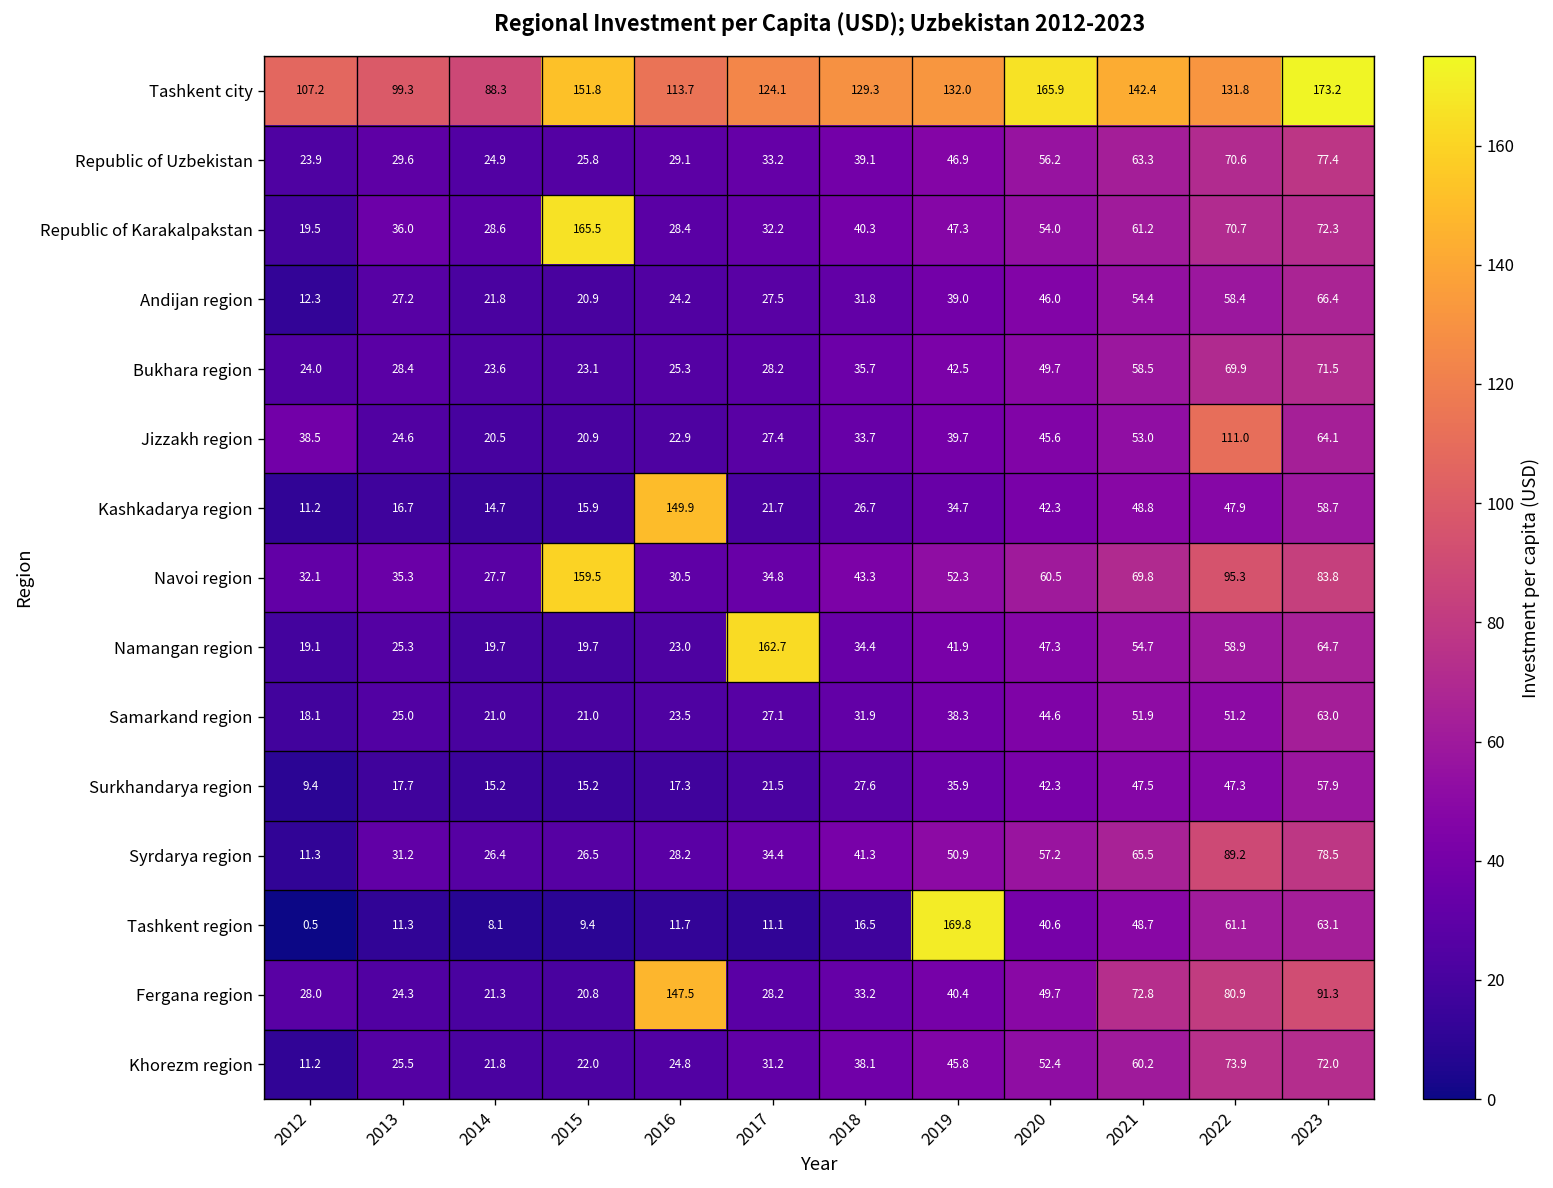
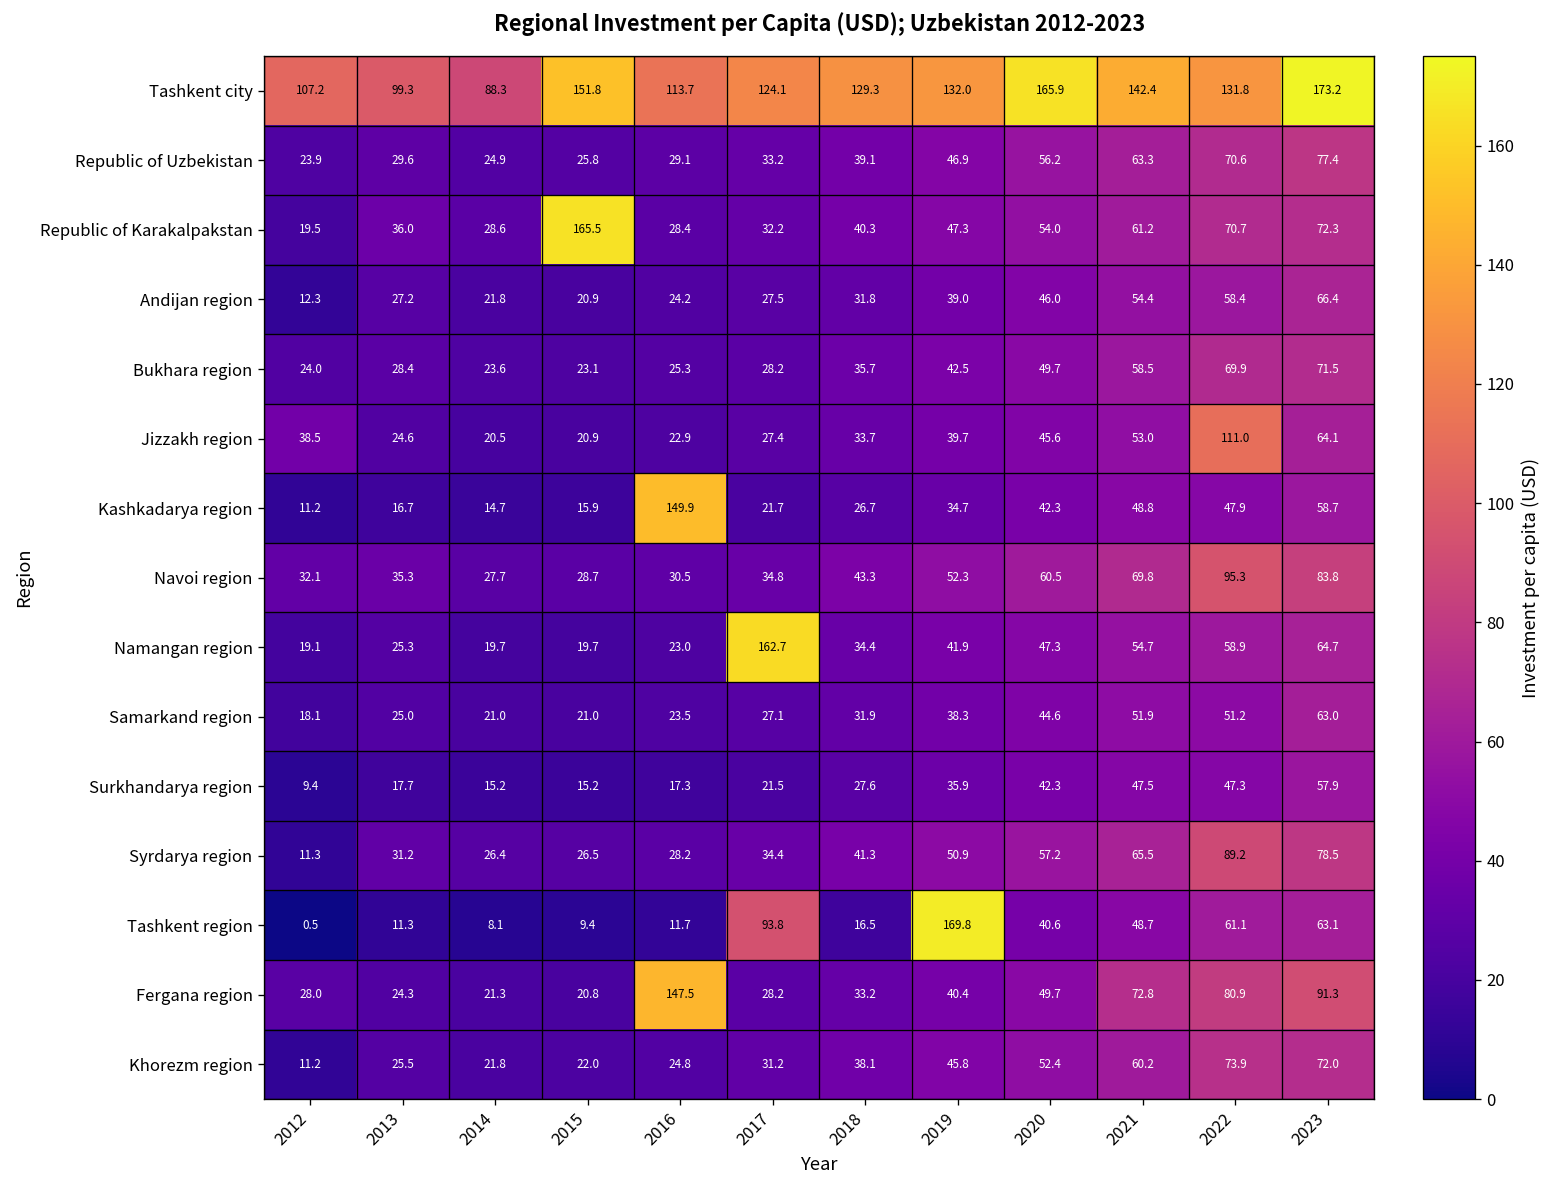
  {
    "Tashkent city": {
      "2012": 107.2,
      "2013": 99.3,
      "2014": 88.3,
      "2015": 151.8,
      "2016": 113.7,
      "2017": 124.1,
      "2018": 129.3,
      "2019": 132.0,
      "2020": 165.9,
      "2021": 142.4,
      "2022": 131.8,
      "2023": 173.2
    },
    "Republic of Uzbekistan": {
      "2012": 23.9,
      "2013": 29.6,
      "2014": 24.9,
      "2015": 25.8,
      "2016": 29.1,
      "2017": 33.2,
      "2018": 39.1,
      "2019": 46.9,
      "2020": 56.2,
      "2021": 63.3,
      "2022": 70.6,
      "2023": 77.4
    },
    "Republic of Karakalpakstan": {
      "2012": 19.5,
      "2013": 36.0,
      "2014": 28.6,
      "2015": 165.5,
      "2016": 28.4,
      "2017": 32.2,
      "2018": 40.3,
      "2019": 47.3,
      "2020": 54.0,
      "2021": 61.2,
      "2022": 70.7,
      "2023": 72.3
    },
    "Andijan region": {
      "2012": 12.3,
      "2013": 27.2,
      "2014": 21.8,
      "2015": 20.9,
      "2016": 24.2,
      "2017": 27.5,
      "2018": 31.8,
      "2019": 39.0,
      "2020": 46.0,
      "2021": 54.4,
      "2022": 58.4,
      "2023": 66.4
    },
    "Bukhara region": {
      "2012": 24.0,
      "2013": 28.4,
      "2014": 23.6,
      "2015": 23.1,
      "2016": 25.3,
      "2017": 28.2,
      "2018": 35.7,
      "2019": 42.5,
      "2020": 49.7,
      "2021": 58.5,
      "2022": 69.9,
      "2023": 71.5
    },
    "Jizzakh region": {
      "2012": 38.5,
      "2013": 24.6,
      "2014": 20.5,
      "2015": 20.9,
      "2016": 22.9,
      "2017": 27.4,
      "2018": 33.7,
      "2019": 39.7,
      "2020": 45.6,
      "2021": 53.0,
      "2022": 111.0,
      "2023": 64.1
    },
    "Kashkadarya region": {
      "2012": 11.2,
      "2013": 16.7,
      "2014": 14.7,
      "2015": 15.9,
      "2016": 149.9,
      "2017": 21.7,
      "2018": 26.7,
      "2019": 34.7,
      "2020": 42.3,
      "2021": 48.8,
      "2022": 47.9,
      "2023": 58.7
    },
    "Navoi region": {
      "2012": 32.1,
      "2013": 35.3,
      "2014": 27.7,
-     "2015": 159.5,
+     "2015": 28.7,
      "2016": 30.5,
      "2017": 34.8,
      "2018": 43.3,
      "2019": 52.3,
      "2020": 60.5,
      "2021": 69.8,
      "2022": 95.3,
      "2023": 83.8
    },
    "Namangan region": {
      "2012": 19.1,
      "2013": 25.3,
      "2014": 19.7,
      "2015": 19.7,
      "2016": 23.0,
      "2017": 162.7,
      "2018": 34.4,
      "2019": 41.9,
      "2020": 47.3,
      "2021": 54.7,
      "2022": 58.9,
      "2023": 64.7
    },
    "Samarkand region": {
      "2012": 18.1,
      "2013": 25.0,
      "2014": 21.0,
      "2015": 21.0,
      "2016": 23.5,
      "2017": 27.1,
      "2018": 31.9,
      "2019": 38.3,
      "2020": 44.6,
      "2021": 51.9,
      "2022": 51.2,
      "2023": 63.0
    },
    "Surkhandarya region": {
      "2012": 9.4,
      "2013": 17.7,
      "2014": 15.2,
      "2015": 15.2,
      "2016": 17.3,
      "2017": 21.5,
      "2018": 27.6,
      "2019": 35.9,
      "2020": 42.3,
      "2021": 47.5,
      "2022": 47.3,
      "2023": 57.9
    },
    "Syrdarya region": {
      "2012": 11.3,
      "2013": 31.2,
      "2014": 26.4,
      "2015": 26.5,
      "2016": 28.2,
      "2017": 34.4,
      "2018": 41.3,
      "2019": 50.9,
      "2020": 57.2,
      "2021": 65.5,
      "2022": 89.2,
      "2023": 78.5
    },
    "Tashkent region": {
      "2012": 0.5,
      "2013": 11.3,
      "2014": 8.1,
      "2015": 9.4,
      "2016": 11.7,
-     "2017": 11.1,
+     "2017": 93.8,
      "2018": 16.5,
      "2019": 169.8,
      "2020": 40.6,
      "2021": 48.7,
      "2022": 61.1,
      "2023": 63.1
    },
    "Fergana region": {
      "2012": 28.0,
      "2013": 24.3,
      "2014": 21.3,
      "2015": 20.8,
      "2016": 147.5,
      "2017": 28.2,
      "2018": 33.2,
      "2019": 40.4,
      "2020": 49.7,
      "2021": 72.8,
      "2022": 80.9,
      "2023": 91.3
    },
    "Khorezm region": {
      "2012": 11.2,
      "2013": 25.5,
      "2014": 21.8,
      "2015": 22.0,
      "2016": 24.8,
      "2017": 31.2,
      "2018": 38.1,
      "2019": 45.8,
      "2020": 52.4,
      "2021": 60.2,
      "2022": 73.9,
      "2023": 72.0
    }
  }
